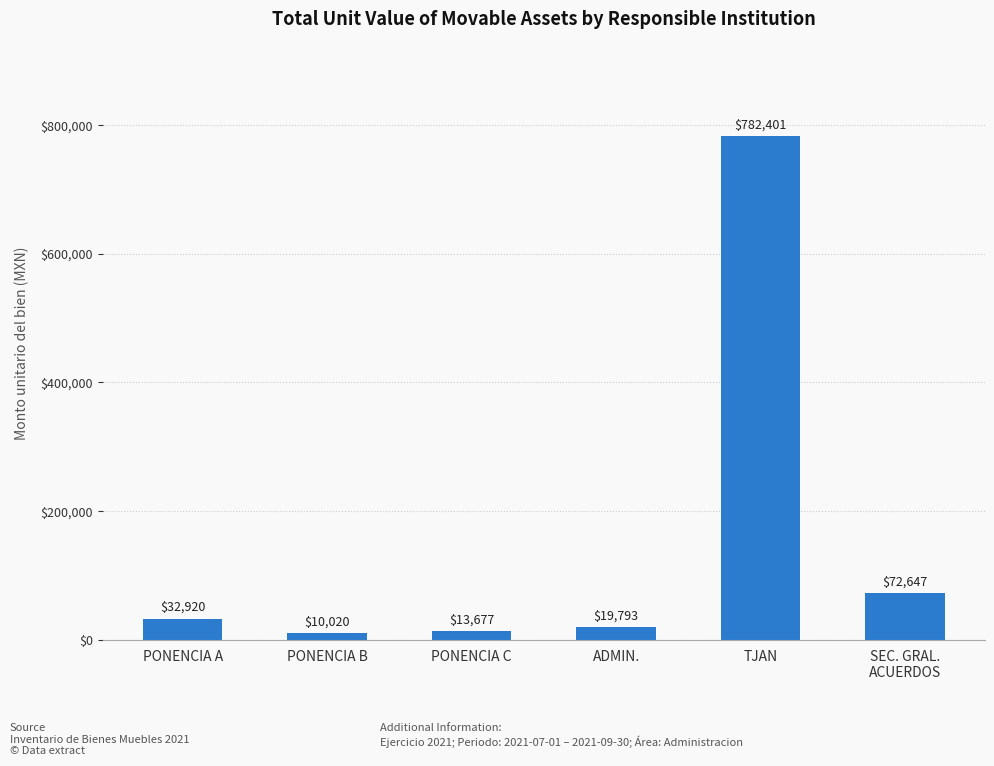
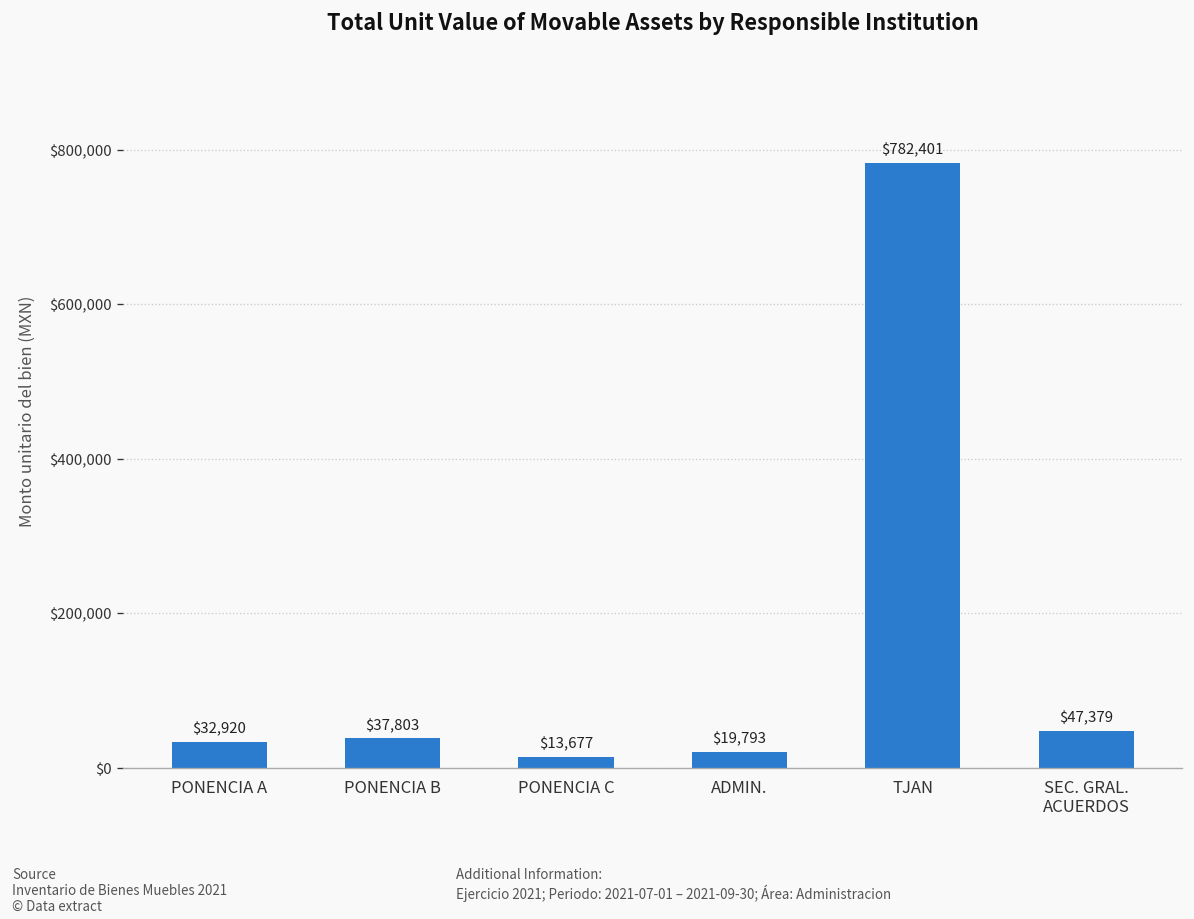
  {
    "PONENCIA A": "$32,920",
-   "PONENCIA B": "$10,020",
+   "PONENCIA B": "$37,803",
    "PONENCIA C": "$13,677",
    "ADMIN.": "$19,793",
    "TJAN": "$782,401",
-   "SEC. GRAL. ACUERDOS": "$72,647"
+   "SEC. GRAL. ACUERDOS": "$47,379"
  }
